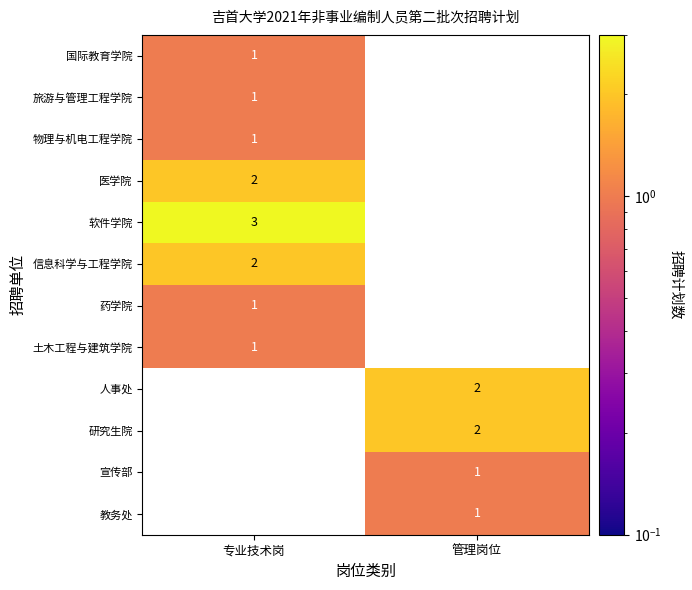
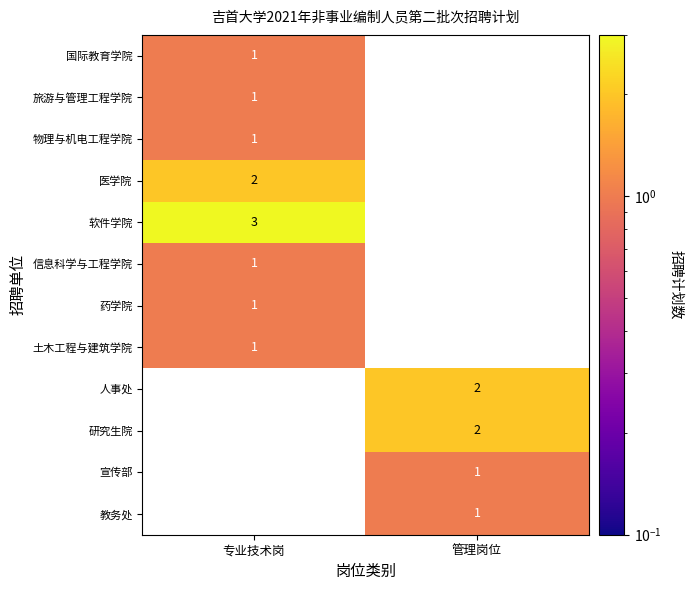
  {
    "国际教育学院": {
      "专业技术岗": 1
    },
    "旅游与管理工程学院": {
      "专业技术岗": 1
    },
    "物理与机电工程学院": {
      "专业技术岗": 1
    },
    "医学院": {
      "专业技术岗": 2
    },
    "软件学院": {
      "专业技术岗": 3
    },
    "信息科学与工程学院": {
-     "专业技术岗": 2
+     "专业技术岗": 1
    },
    "药学院": {
      "专业技术岗": 1
    },
    "土木工程与建筑学院": {
      "专业技术岗": 1
    },
    "人事处": {
      "管理岗位": 2
    },
    "研究生院": {
      "管理岗位": 2
    },
    "宣传部": {
      "管理岗位": 1
    },
    "教务处": {
      "管理岗位": 1
    }
  }
